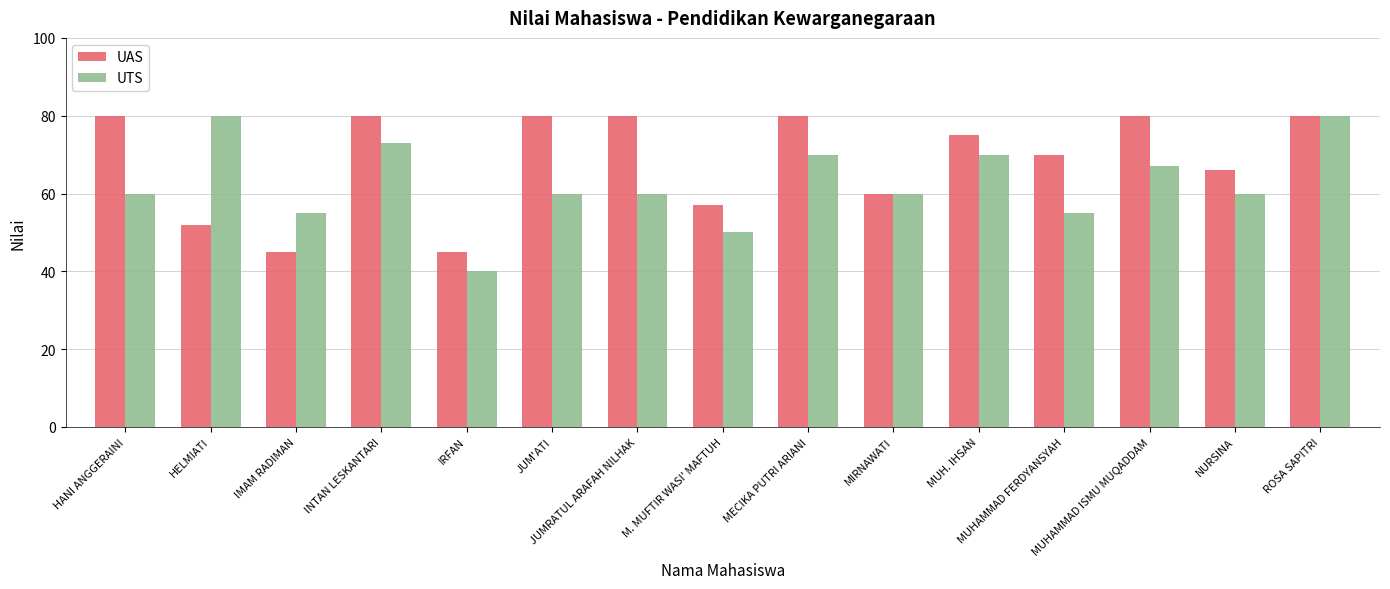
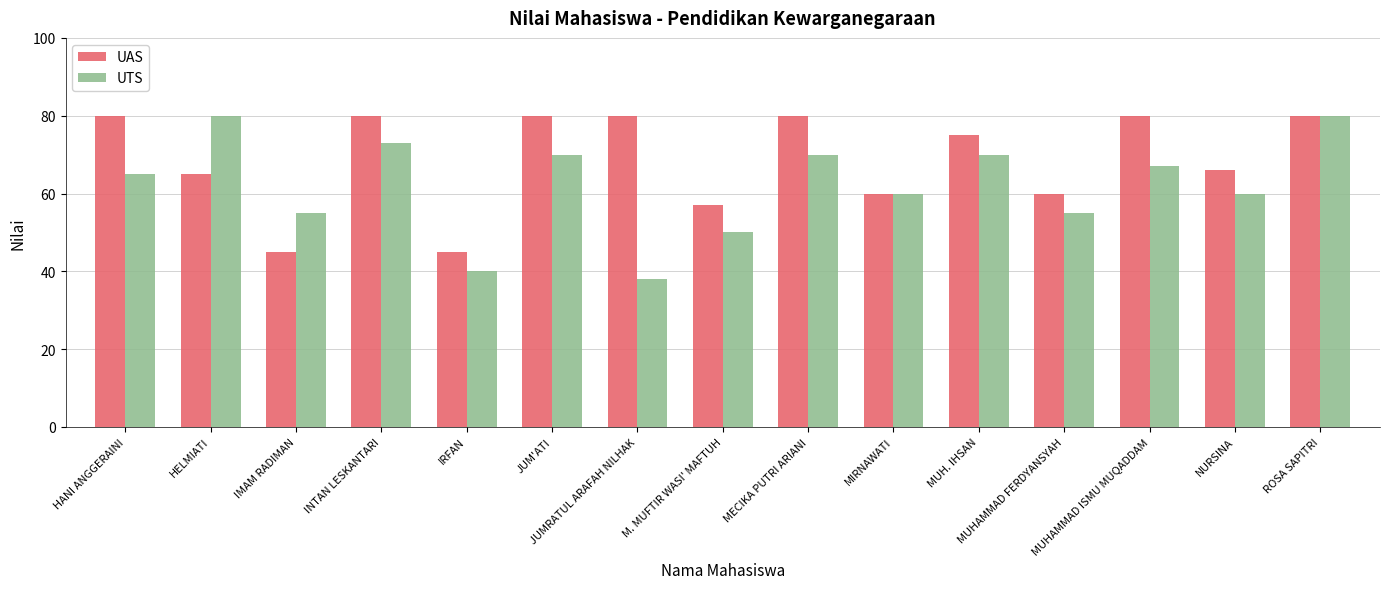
  {
    "UAS": {
      "HANI ANGGERAINI": 80,
-     "HELMIATI": 52,
+     "HELMIATI": 65,
      "IMAM RADIMAN": 45,
      "INTAN LESKANTARI": 80,
      "IRFAN": 45,
      "JUM'ATI": 80,
      "JUMRATUL ARAFAH NILHAK": 80,
      "M. MUFTIR WASI' MAFTUH": 57,
      "MECIKA PUTRI ARIANI": 80,
      "MIRNAWATI": 60,
      "MUH. IHSAN": 75,
-     "MUHAMMAD FERDYANSYAH": 70,
+     "MUHAMMAD FERDYANSYAH": 60,
      "MUHAMMAD ISMU MUQADDAM": 80,
      "NURSINA": 66,
      "ROSA SAPITRI": 80
    },
    "UTS": {
-     "HANI ANGGERAINI": 60,
+     "HANI ANGGERAINI": 65,
      "HELMIATI": 80,
      "IMAM RADIMAN": 55,
      "INTAN LESKANTARI": 73,
      "IRFAN": 40,
-     "JUM'ATI": 60,
-     "JUMRATUL ARAFAH NILHAK": 60,
+     "JUM'ATI": 70,
+     "JUMRATUL ARAFAH NILHAK": 38,
      "M. MUFTIR WASI' MAFTUH": 50,
      "MECIKA PUTRI ARIANI": 70,
      "MIRNAWATI": 60,
      "MUH. IHSAN": 70,
      "MUHAMMAD FERDYANSYAH": 55,
      "MUHAMMAD ISMU MUQADDAM": 67,
      "NURSINA": 60,
      "ROSA SAPITRI": 80
    }
  }
